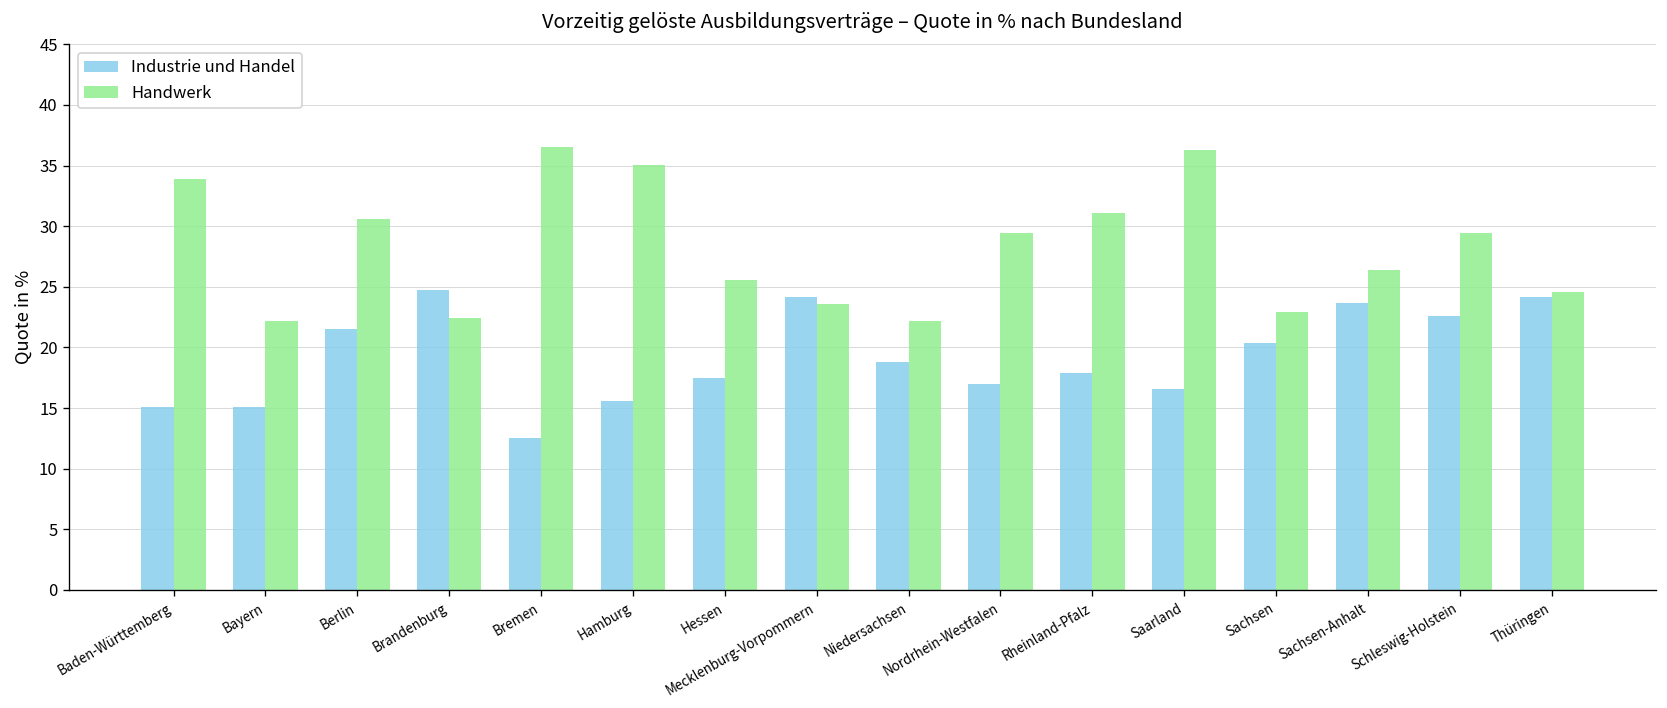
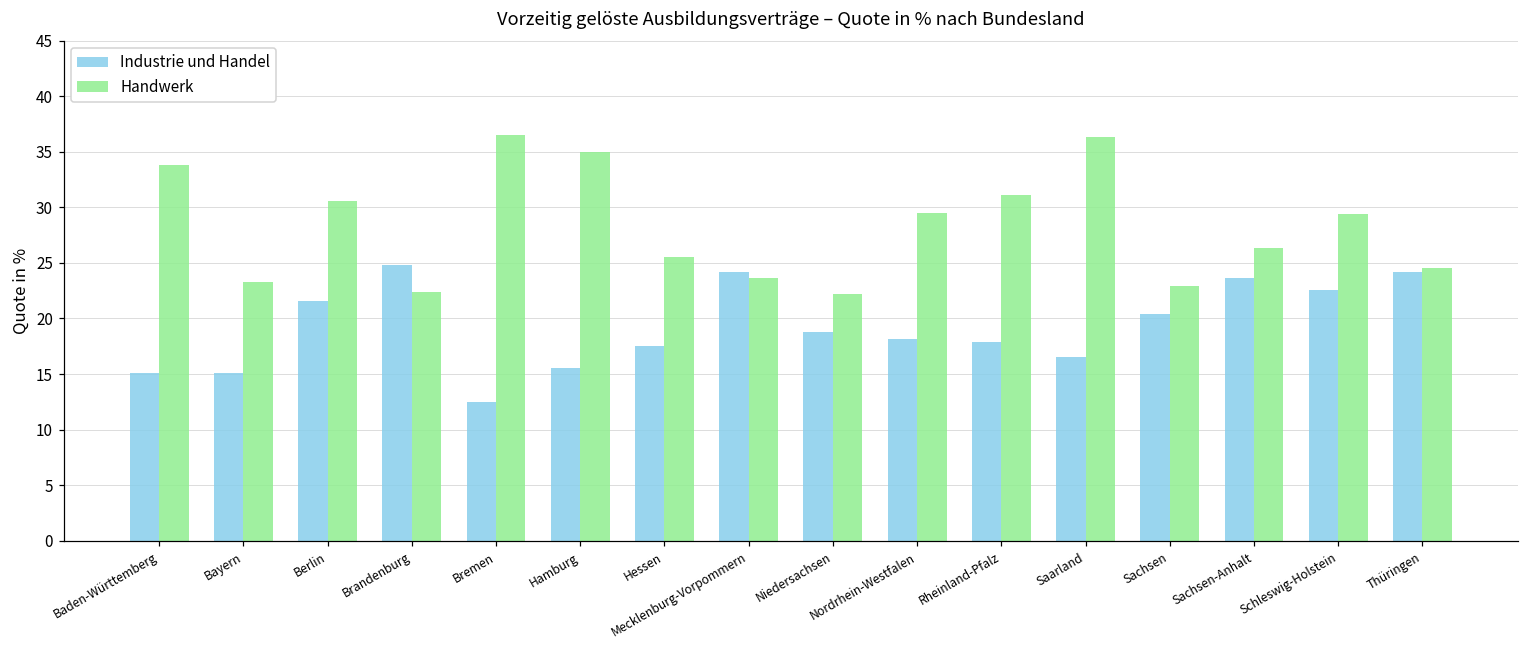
  {
    "Industrie und Handel": {
      "Baden-Württemberg": 15.1,
      "Bayern": 15.1,
      "Berlin": 21.5,
      "Brandenburg": 24.8,
      "Bremen": 12.5,
      "Hamburg": 15.6,
      "Hessen": 17.5,
      "Mecklenburg-Vorpommern": 24.1,
      "Niedersachsen": 18.8,
-     "Nordrhein-Westfalen": 17.0,
+     "Nordrhein-Westfalen": 18.1,
      "Rheinland-Pfalz": 17.9,
      "Saarland": 16.5,
      "Sachsen": 20.4,
      "Sachsen-Anhalt": 23.6,
      "Schleswig-Holstein": 22.6,
      "Thüringen": 24.1
    },
    "Handwerk": {
      "Baden-Württemberg": 33.8,
-     "Bayern": 22.2,
+     "Bayern": 23.3,
      "Berlin": 30.6,
      "Brandenburg": 22.4,
      "Bremen": 36.5,
      "Hamburg": 35.0,
      "Hessen": 25.6,
      "Mecklenburg-Vorpommern": 23.6,
      "Niedersachsen": 22.2,
      "Nordrhein-Westfalen": 29.5,
      "Rheinland-Pfalz": 31.1,
      "Saarland": 36.3,
      "Sachsen": 22.9,
      "Sachsen-Anhalt": 26.4,
      "Schleswig-Holstein": 29.4,
      "Thüringen": 24.6
    }
  }
